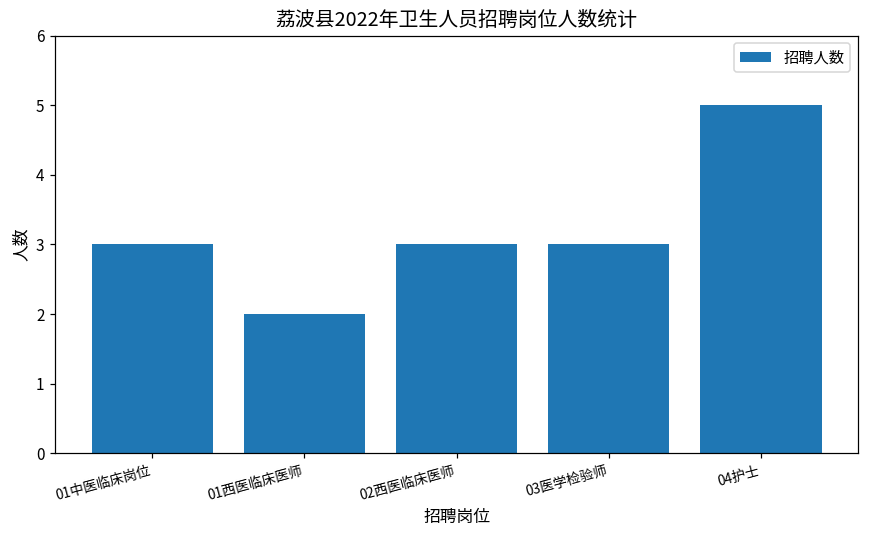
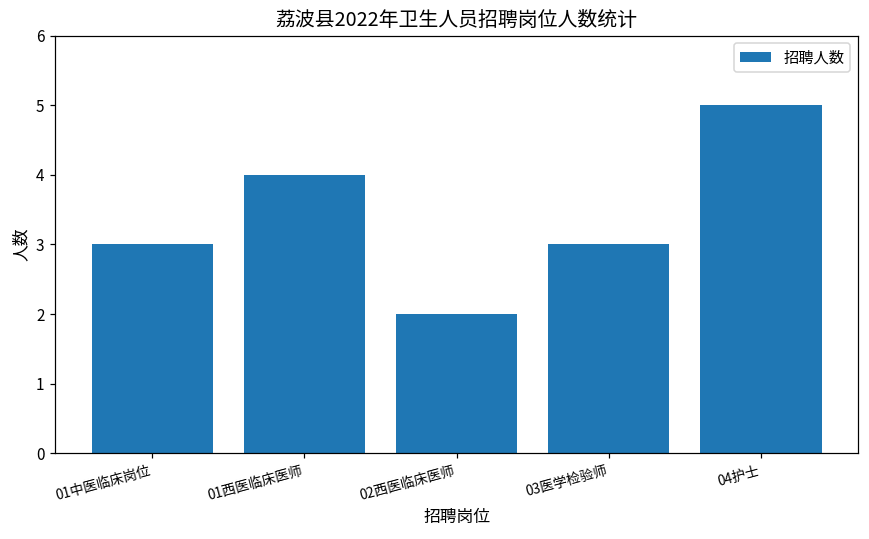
  {
    "01中医临床岗位": 3,
-   "01西医临床医师": 2,
-   "02西医临床医师": 3,
+   "01西医临床医师": 4,
+   "02西医临床医师": 2,
    "03医学检验师": 3,
    "04护士": 5
  }
